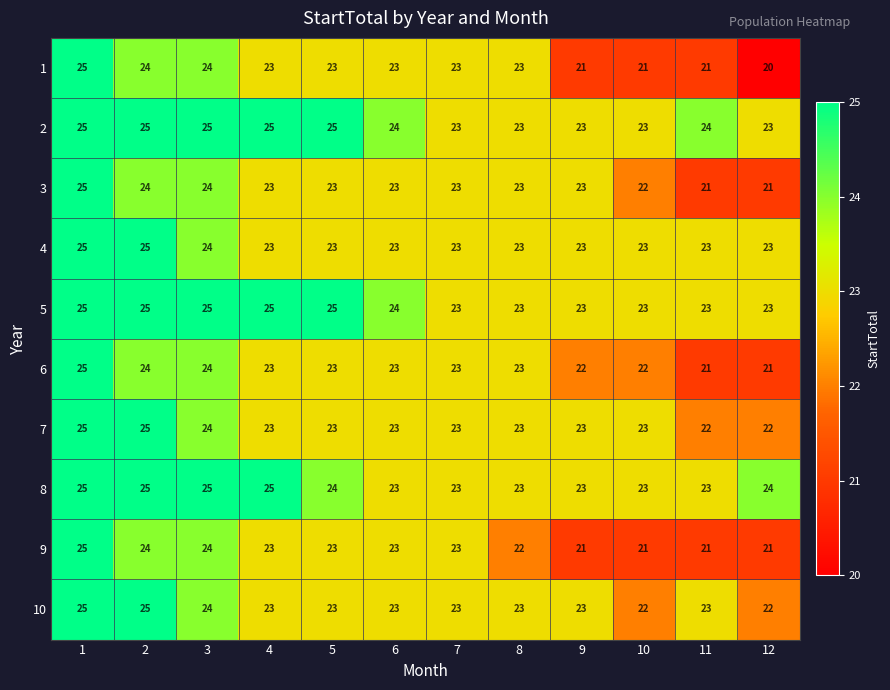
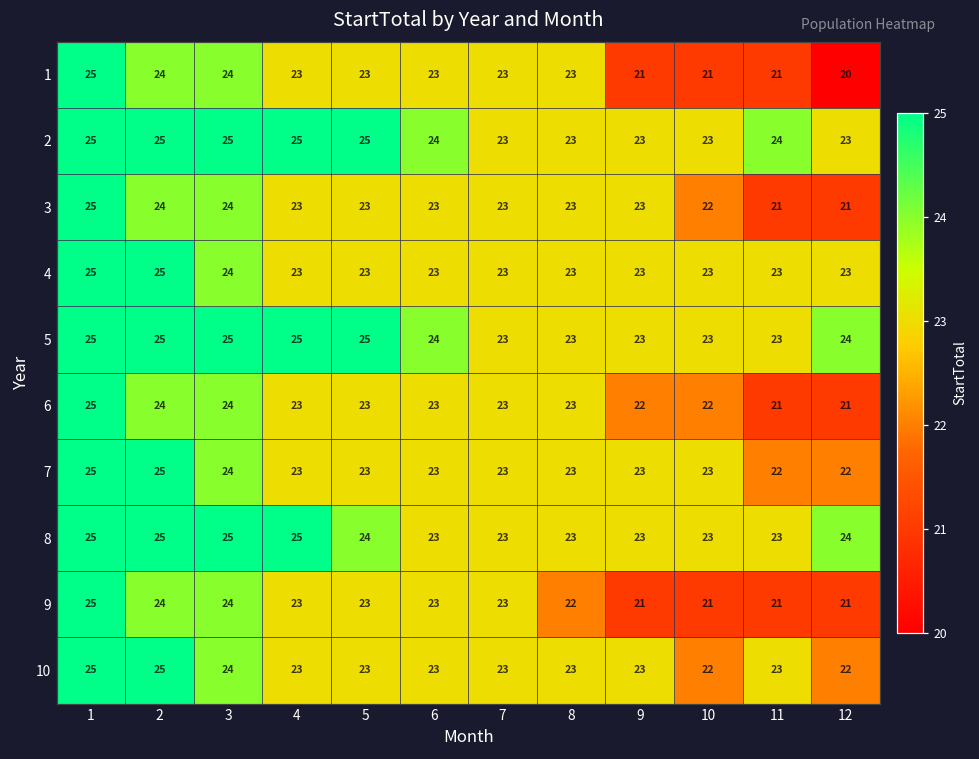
  {
    "1": {
      "1": 25,
      "2": 24,
      "3": 24,
      "4": 23,
      "5": 23,
      "6": 23,
      "7": 23,
      "8": 23,
      "9": 21,
      "10": 21,
      "11": 21,
      "12": 20
    },
    "2": {
      "1": 25,
      "2": 25,
      "3": 25,
      "4": 25,
      "5": 25,
      "6": 24,
      "7": 23,
      "8": 23,
      "9": 23,
      "10": 23,
      "11": 24,
      "12": 23
    },
    "3": {
      "1": 25,
      "2": 24,
      "3": 24,
      "4": 23,
      "5": 23,
      "6": 23,
      "7": 23,
      "8": 23,
      "9": 23,
      "10": 22,
      "11": 21,
      "12": 21
    },
    "4": {
      "1": 25,
      "2": 25,
      "3": 24,
      "4": 23,
      "5": 23,
      "6": 23,
      "7": 23,
      "8": 23,
      "9": 23,
      "10": 23,
      "11": 23,
      "12": 23
    },
    "5": {
      "1": 25,
      "2": 25,
      "3": 25,
      "4": 25,
      "5": 25,
      "6": 24,
      "7": 23,
      "8": 23,
      "9": 23,
      "10": 23,
      "11": 23,
-     "12": 23
+     "12": 24
    },
    "6": {
      "1": 25,
      "2": 24,
      "3": 24,
      "4": 23,
      "5": 23,
      "6": 23,
      "7": 23,
      "8": 23,
      "9": 22,
      "10": 22,
      "11": 21,
      "12": 21
    },
    "7": {
      "1": 25,
      "2": 25,
      "3": 24,
      "4": 23,
      "5": 23,
      "6": 23,
      "7": 23,
      "8": 23,
      "9": 23,
      "10": 23,
      "11": 22,
      "12": 22
    },
    "8": {
      "1": 25,
      "2": 25,
      "3": 25,
      "4": 25,
      "5": 24,
      "6": 23,
      "7": 23,
      "8": 23,
      "9": 23,
      "10": 23,
      "11": 23,
      "12": 24
    },
    "9": {
      "1": 25,
      "2": 24,
      "3": 24,
      "4": 23,
      "5": 23,
      "6": 23,
      "7": 23,
      "8": 22,
      "9": 21,
      "10": 21,
      "11": 21,
      "12": 21
    },
    "10": {
      "1": 25,
      "2": 25,
      "3": 24,
      "4": 23,
      "5": 23,
      "6": 23,
      "7": 23,
      "8": 23,
      "9": 23,
      "10": 22,
      "11": 23,
      "12": 22
    }
  }
